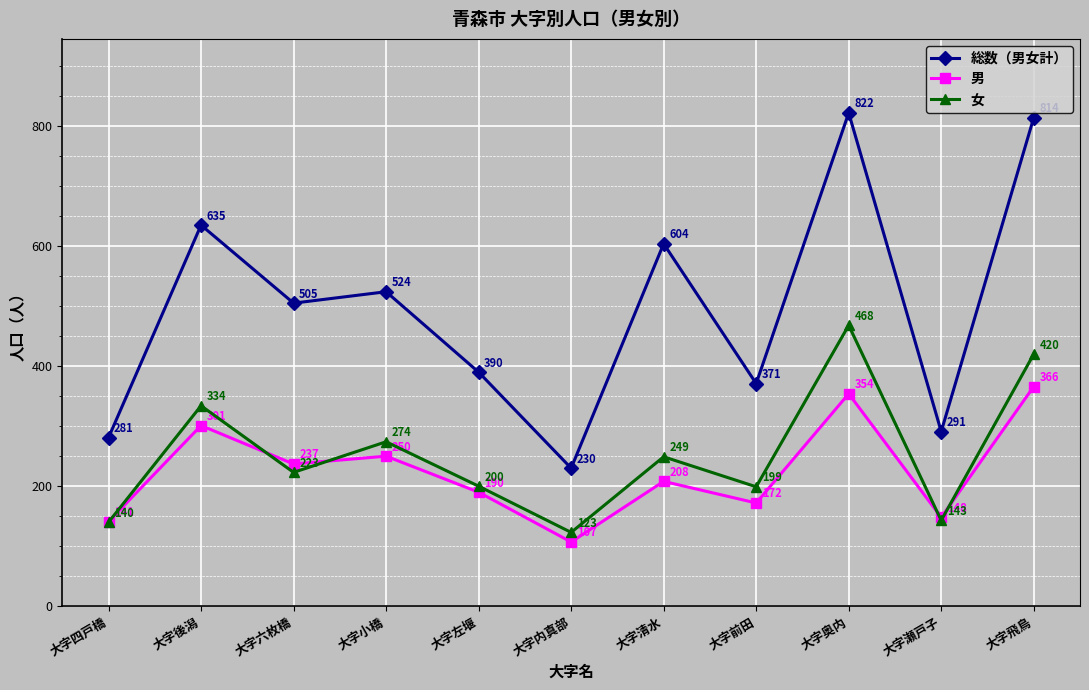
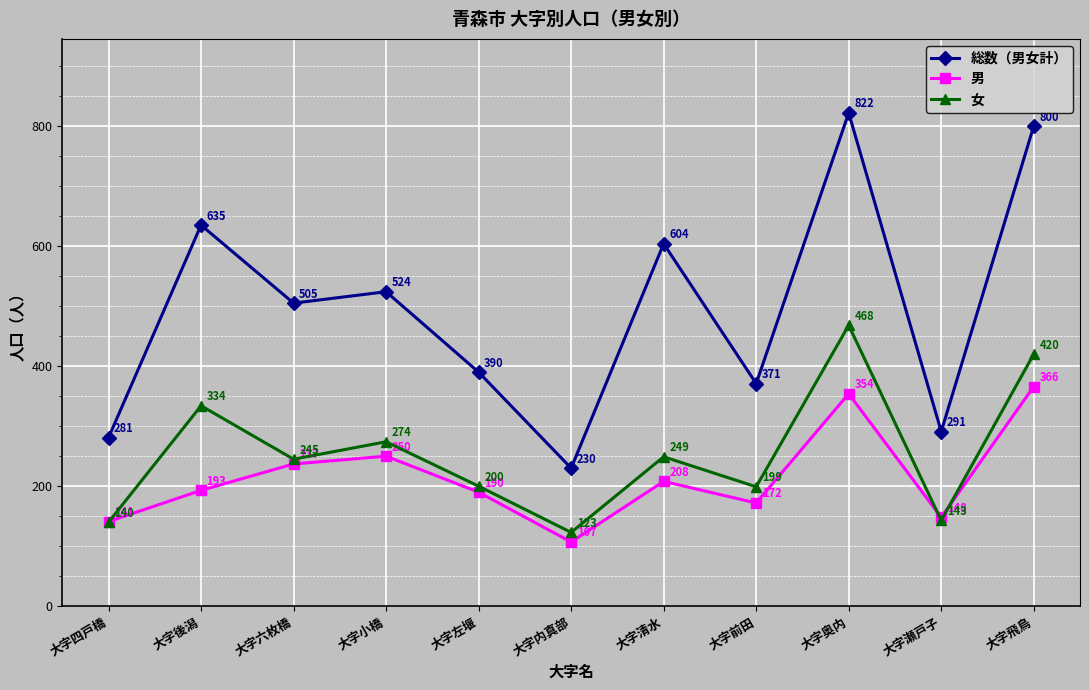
  {
    "総数（男女計）": {
-     "大字飛鳥": 810
+     "大字飛鳥": 800
    },
    "男": {
-     "大字後潟": 301,
+     "大字後潟": 193,
      "大字小橋": 250,
      "大字清水": 208,
      "大字前田": 172,
      "大字奥内": 354,
      "大字飛鳥": 366
    },
    "女": {
      "大字後潟": 334,
-     "大字六枚橋": 223,
+     "大字六枚橋": 245,
      "大字小橋": 274,
      "大字清水": 249,
      "大字前田": 199,
      "大字奥内": 468,
      "大字飛鳥": 420
    }
  }
